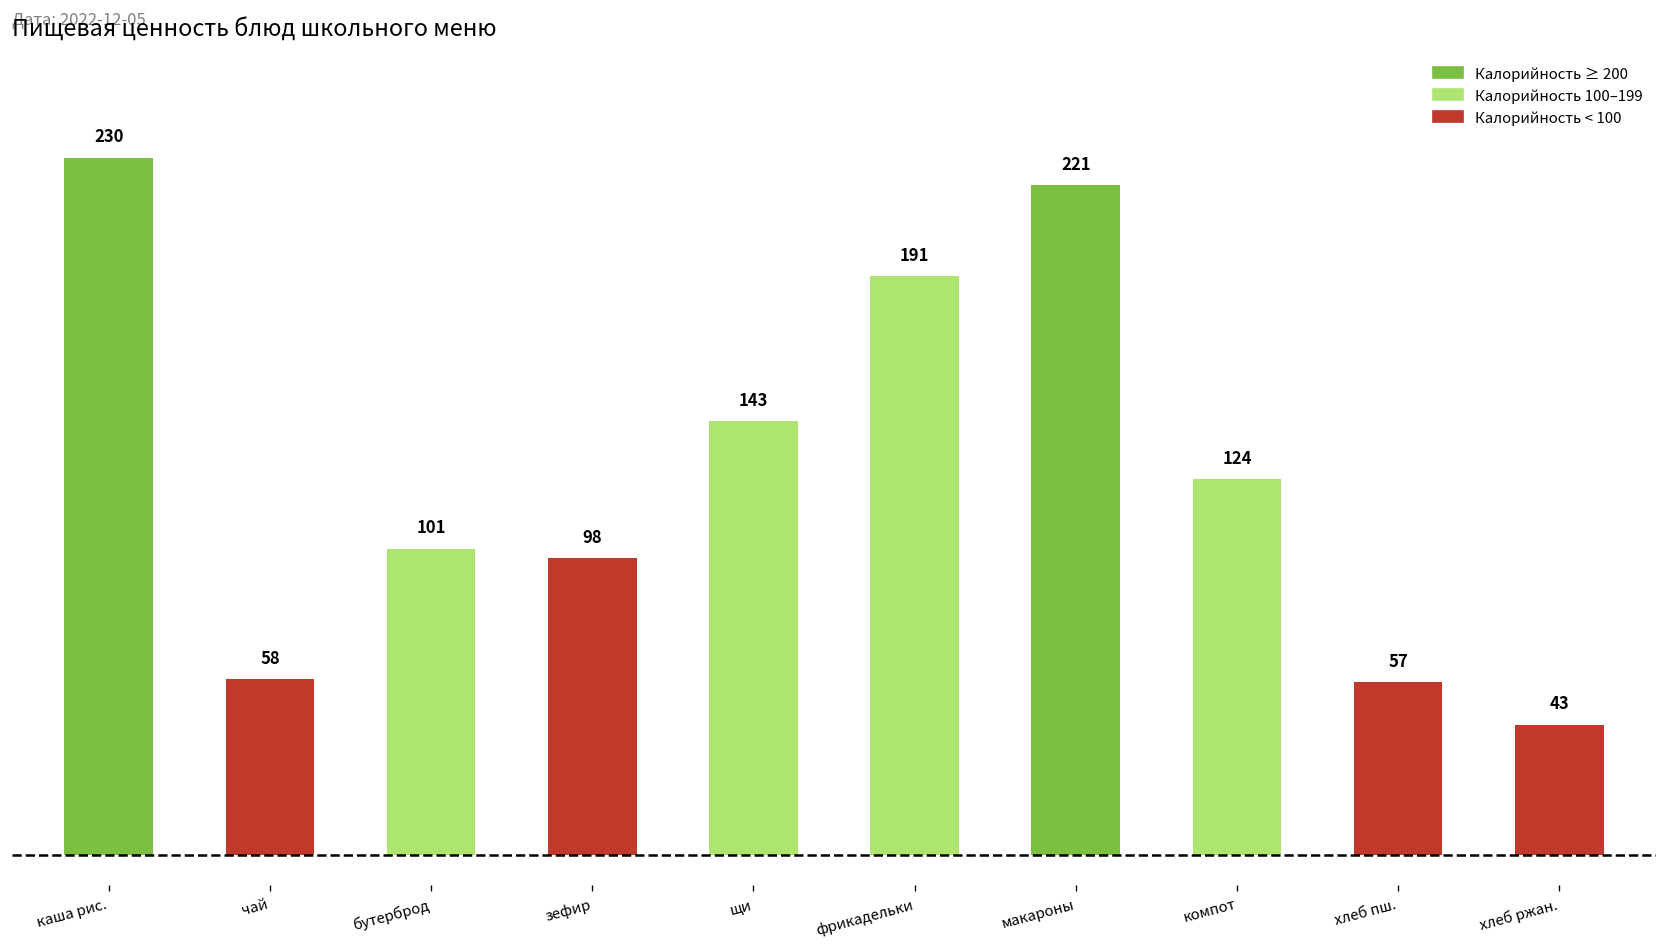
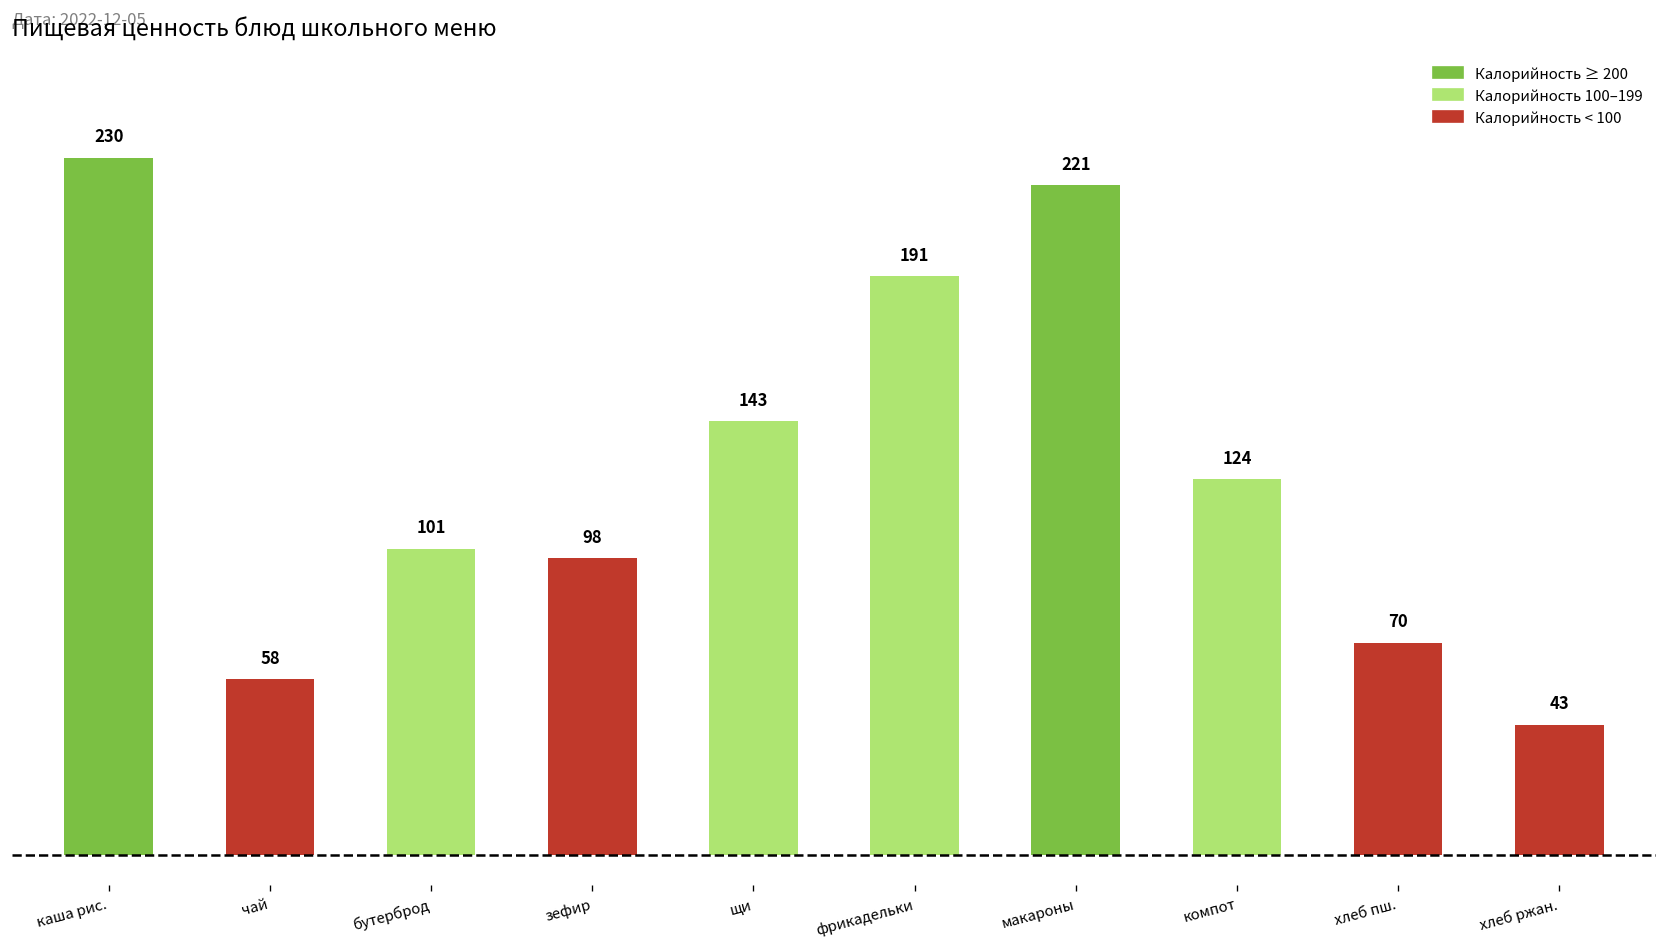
  {
    "каша рис.": 230,
    "чай": 58,
    "бутерброд": 101,
    "зефир": 98,
    "щи": 143,
    "фрикадельки": 191,
    "макароны": 221,
    "компот": 124,
-   "хлеб пш.": 57,
+   "хлеб пш.": 70,
    "хлеб ржан.": 43
  }
